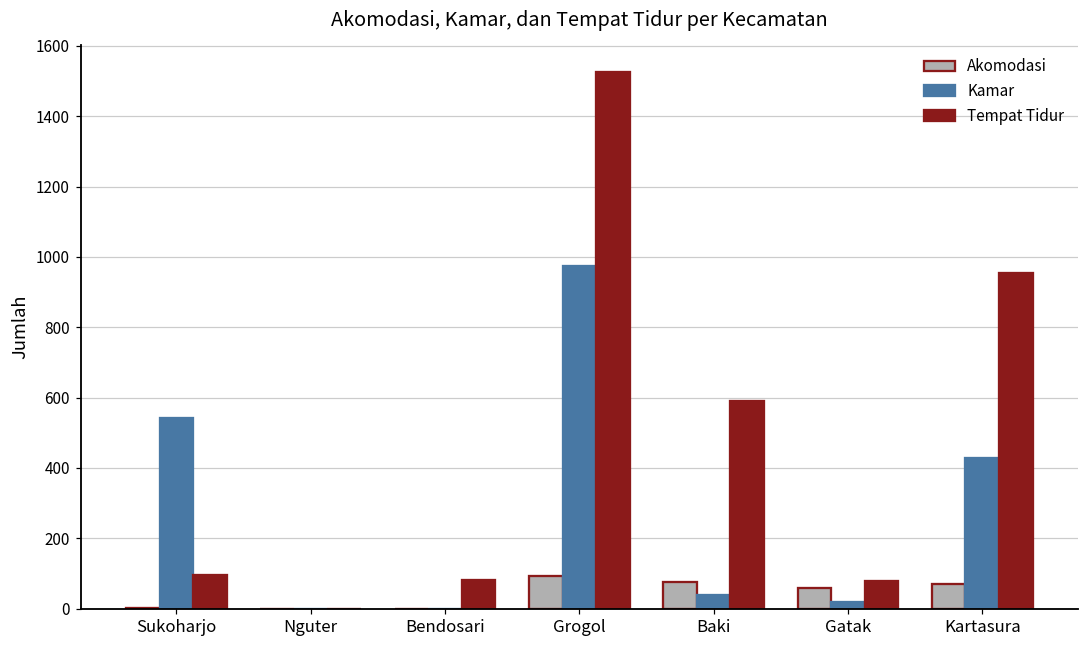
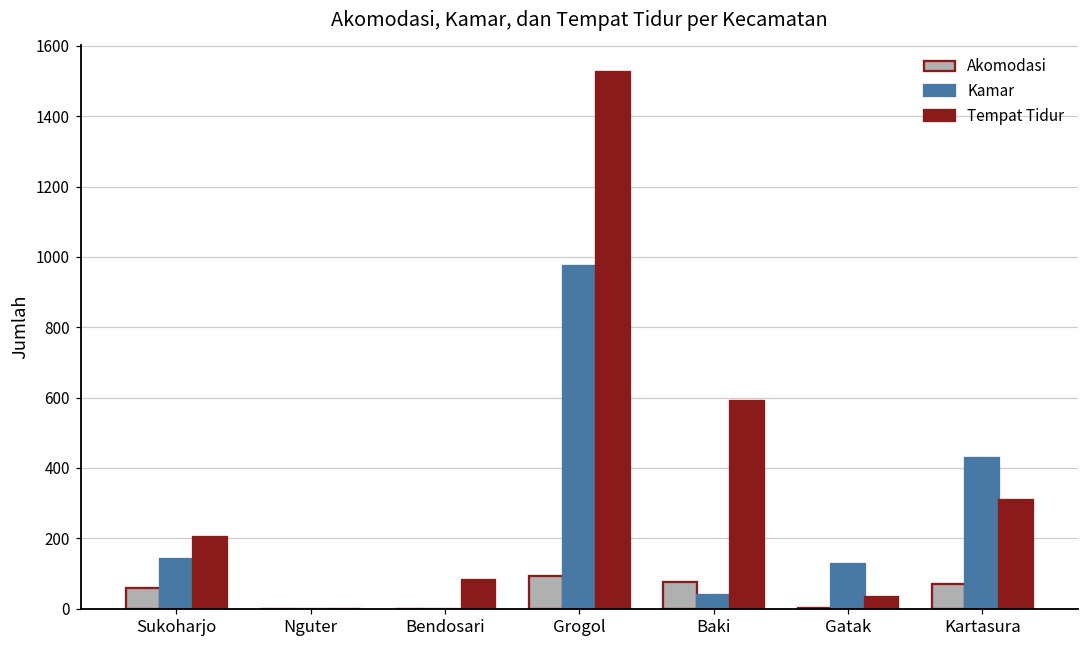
  {
    "Akomodasi": {
-     "Sukoharjo": 0,
+     "Sukoharjo": 60,
      "Nguter": 0,
      "Bendosari": 0,
      "Grogol": 90,
      "Baki": 80,
-     "Gatak": 60,
+     "Gatak": 0,
      "Kartasura": 70
    },
    "Kamar": {
-     "Sukoharjo": 540,
+     "Sukoharjo": 140,
      "Nguter": 0,
      "Bendosari": 0,
      "Grogol": 980,
      "Baki": 40,
-     "Gatak": 20,
+     "Gatak": 130,
      "Kartasura": 430
    },
    "Tempat Tidur": {
-     "Sukoharjo": 100,
+     "Sukoharjo": 200,
      "Nguter": 0,
      "Bendosari": 80,
      "Grogol": 1530,
      "Baki": 590,
-     "Gatak": 80,
-     "Kartasura": 950
+     "Gatak": 30,
+     "Kartasura": 310
    }
  }
